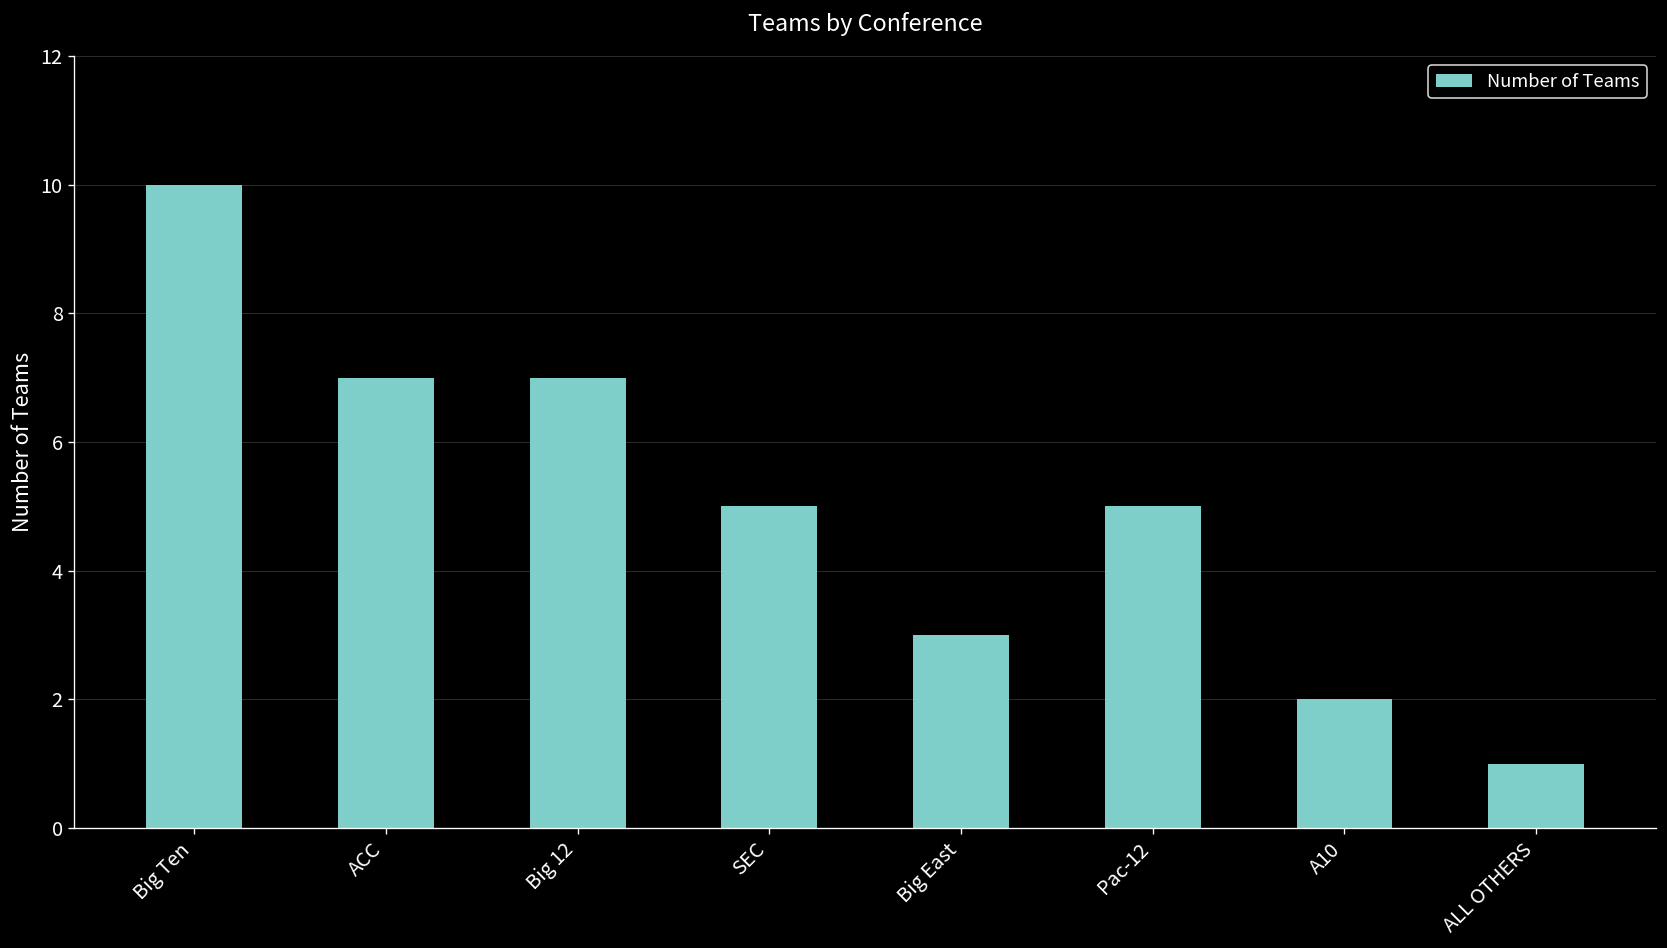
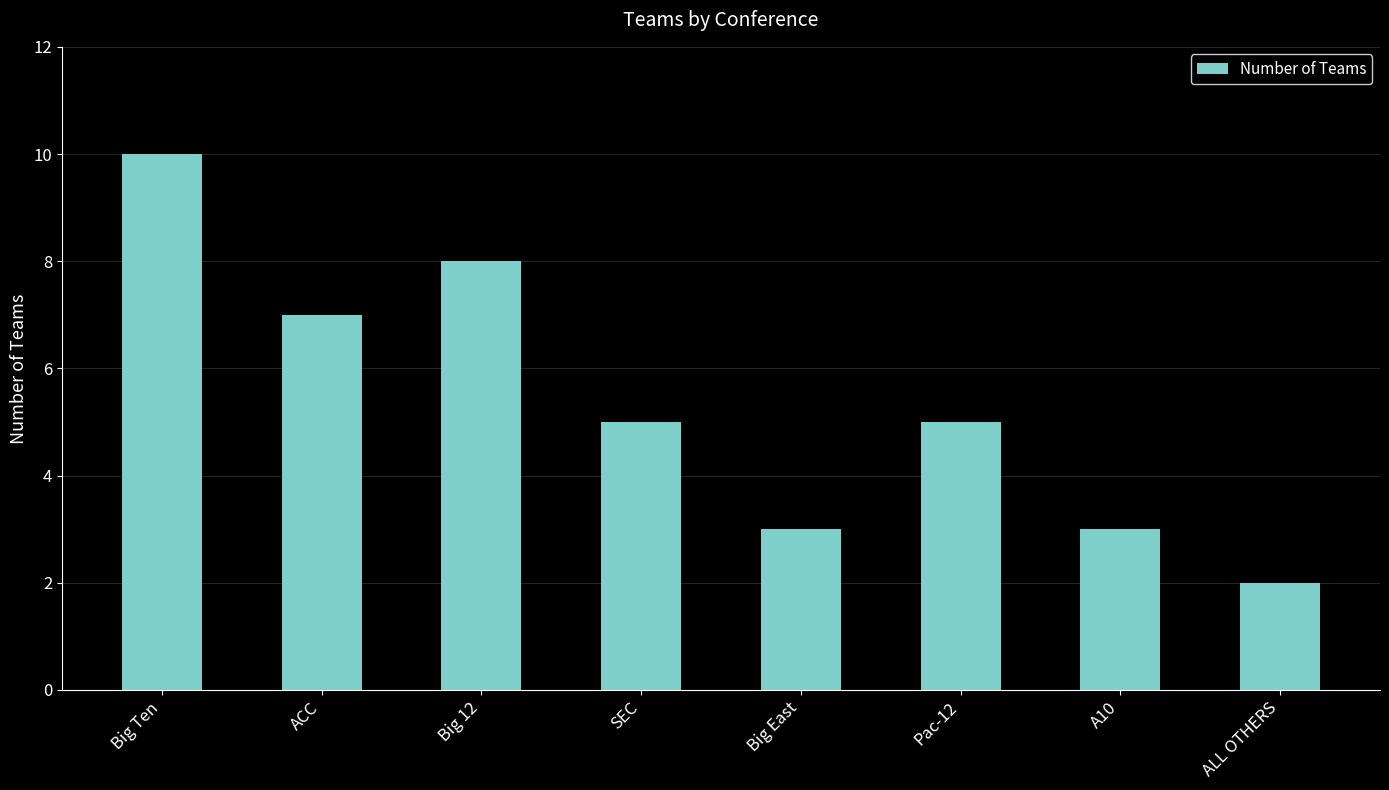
  {
    "Big Ten": 10,
    "ACC": 7,
-   "Big 12": 7,
+   "Big 12": 8,
    "SEC": 5,
    "Big East": 3,
    "Pac-12": 5,
-   "A10": 2,
-   "ALL OTHERS": 1
+   "A10": 3,
+   "ALL OTHERS": 2
  }
